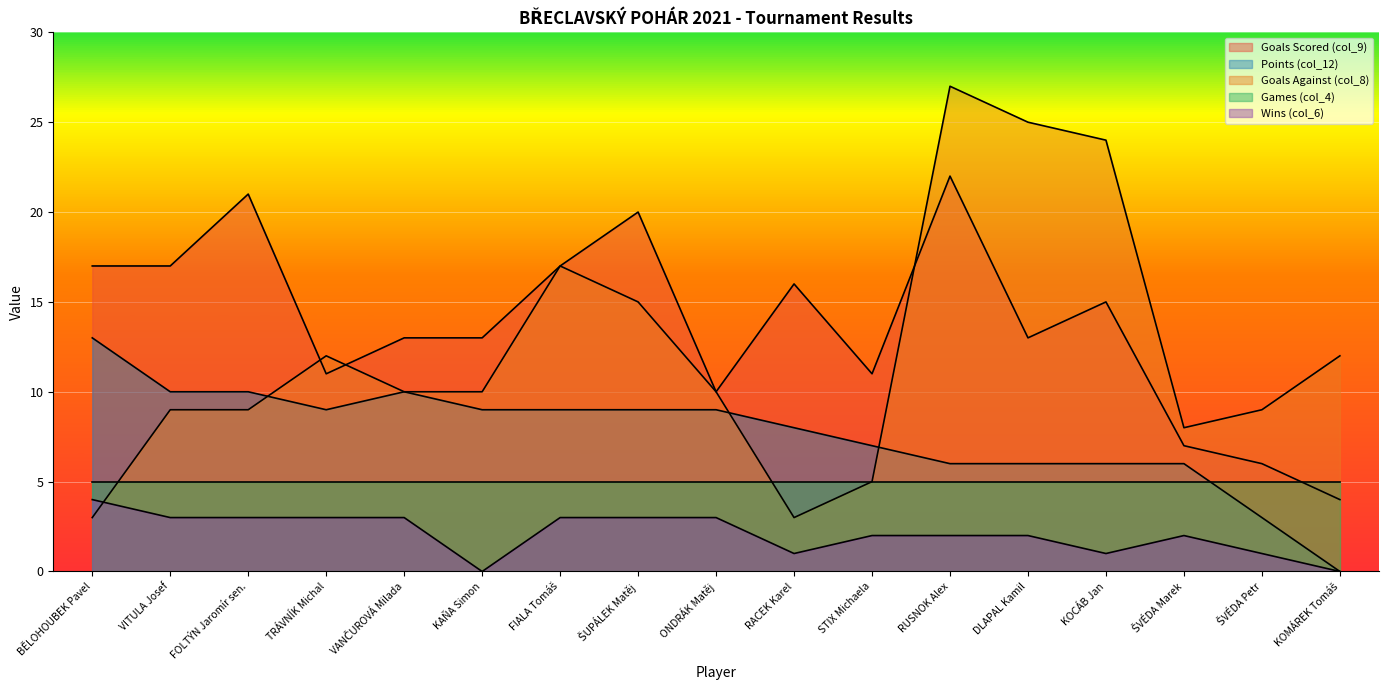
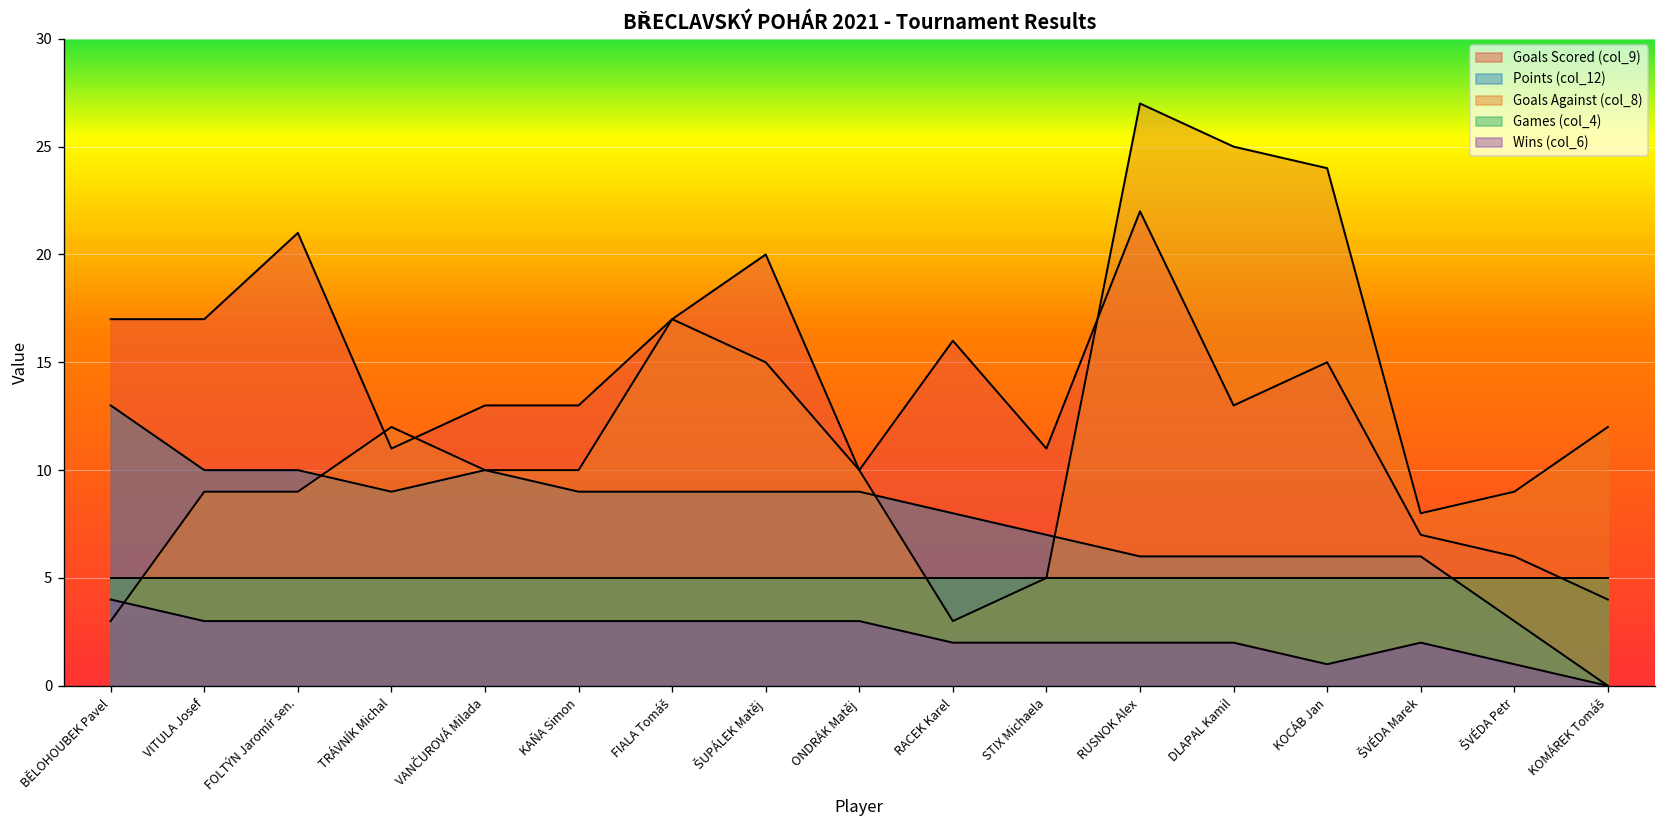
  {
    "Points (col_12)": {
      "BĚLOHOUBEK Pavel": 13,
      "VITULA Josef": 10,
      "FOLTÝN Jaromír sen.": 10,
      "TRÁVNÍK Michal": 9,
      "KAŇA Simon": 9,
      "FIALA Tomáš": 9,
      "ŠUPÁLEK Matěj": 9,
      "ONDRÁK Matěj": 9,
      "RACEK Karel": 8,
      "STIX Michaela": 7,
      "RUSNOK Alex": 6,
      "DLAPAL Kamil": 6,
      "KOCÁB Jan": 6,
      "ŠVÉDA Marek": 6,
      "ŠVÉDA Petr": 3
    },
    "Games (col_4)": {
      "BĚLOHOUBEK Pavel": 5,
      "VITULA Josef": 5,
      "FOLTÝN Jaromír sen.": 5,
      "TRÁVNÍK Michal": 5,
      "VANČUROVÁ Milada": 5,
      "KAŇA Simon": 5,
      "FIALA Tomáš": 5,
      "ŠUPÁLEK Matěj": 5,
      "ONDRÁK Matěj": 5,
      "RACEK Karel": 5,
      "RUSNOK Alex": 5,
      "DLAPAL Kamil": 5,
      "KOCÁB Jan": 5,
      "ŠVÉDA Marek": 5,
      "ŠVÉDA Petr": 5,
      "KOMÁREK Tomáš": 5
    },
    "Wins (col_6)": {
      "BĚLOHOUBEK Pavel": 4,
      "VITULA Josef": 3,
      "FOLTÝN Jaromír sen.": 3,
      "TRÁVNÍK Michal": 3,
      "VANČUROVÁ Milada": 3,
-     "KAŇA Simon": 0,
+     "KAŇA Simon": 3,
      "FIALA Tomáš": 3,
      "ŠUPÁLEK Matěj": 3,
      "ONDRÁK Matěj": 3,
-     "RACEK Karel": 1,
+     "RACEK Karel": 2,
      "STIX Michaela": 2,
      "RUSNOK Alex": 2,
      "DLAPAL Kamil": 2,
      "KOCÁB Jan": 1,
      "ŠVÉDA Marek": 2,
      "ŠVÉDA Petr": 1
    }
  }
